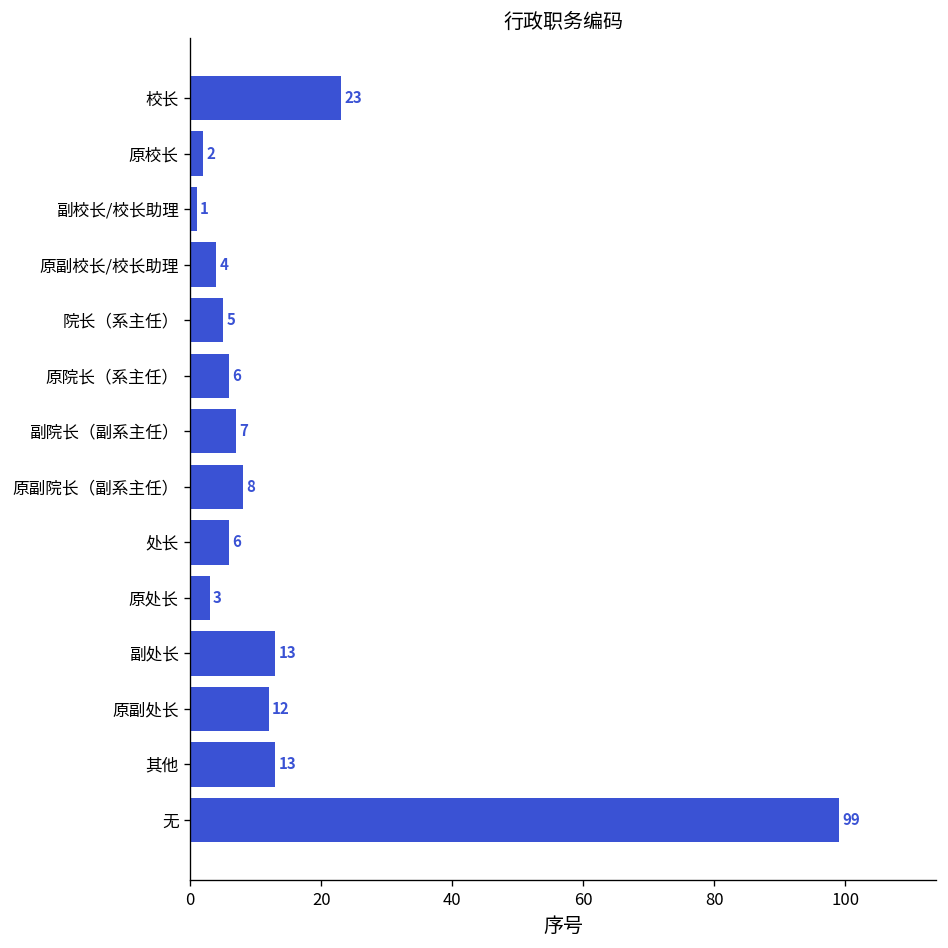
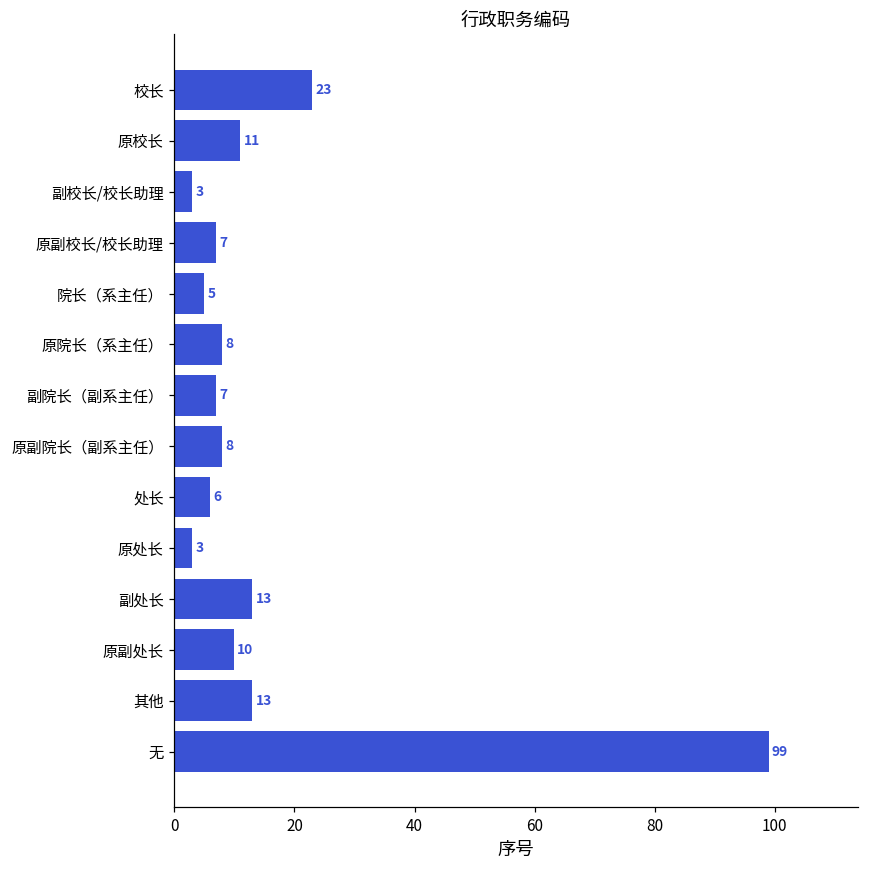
  {
    "校长": 23,
-   "原校长": 2,
-   "副校长/校长助理": 1,
-   "原副校长/校长助理": 4,
+   "原校长": 11,
+   "副校长/校长助理": 3,
+   "原副校长/校长助理": 7,
    "院长（系主任）": 5,
-   "原院长（系主任）": 6,
+   "原院长（系主任）": 8,
    "副院长（副系主任）": 7,
    "原副院长（副系主任）": 8,
    "处长": 6,
    "原处长": 3,
    "副处长": 13,
-   "原副处长": 12,
+   "原副处长": 10,
    "其他": 13,
    "无": 99
  }
